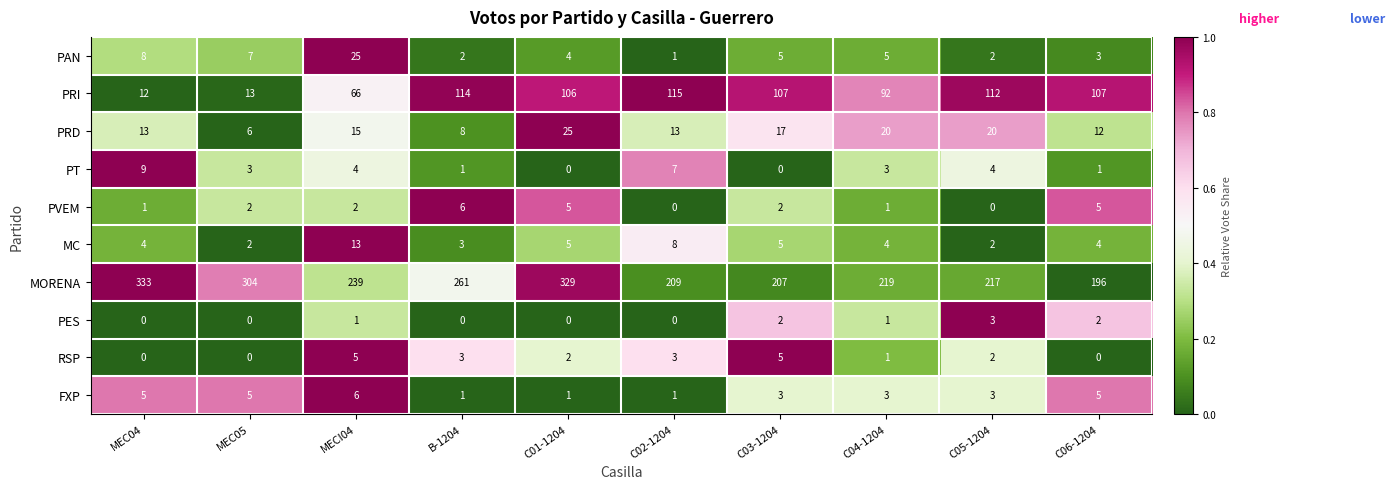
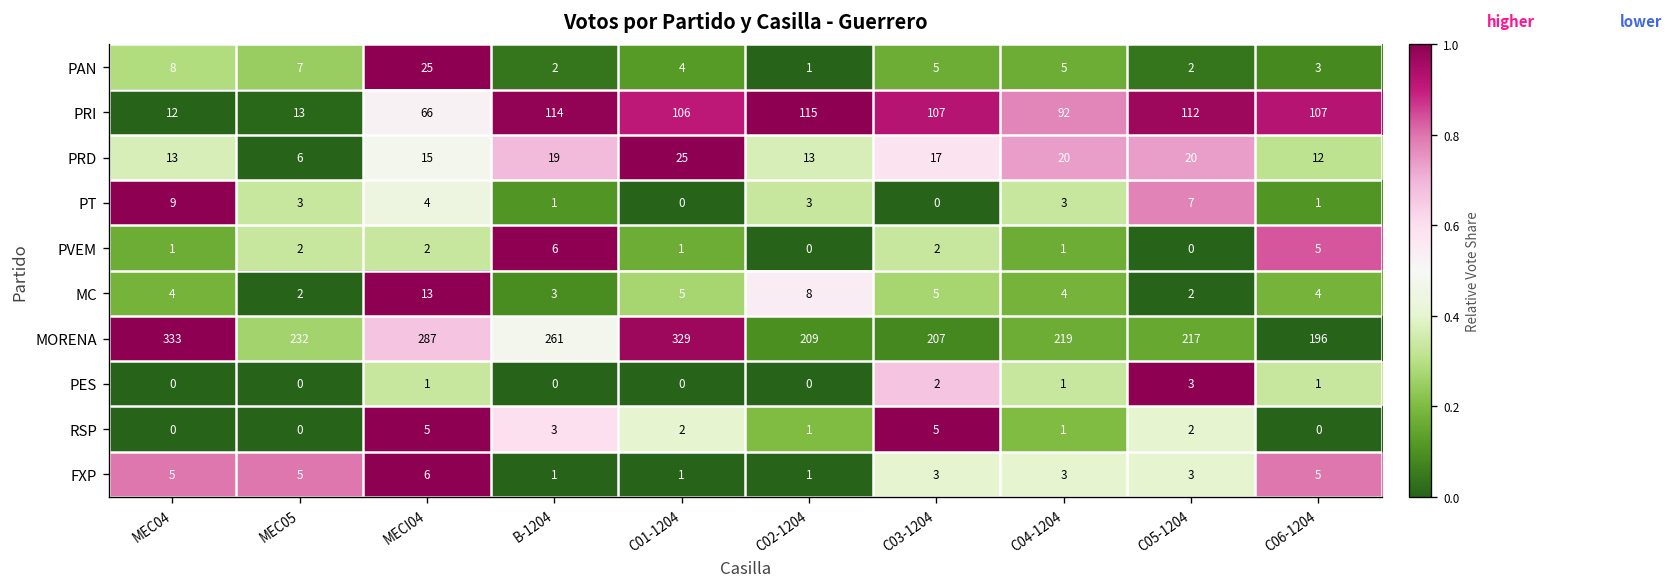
  {
    "PAN": {
      "MEC04": 8,
      "MEC05": 7,
      "MECI04": 25,
      "B-1204": 2,
      "C01-1204": 4,
      "C02-1204": 1,
      "C03-1204": 5,
      "C04-1204": 5,
      "C05-1204": 2,
      "C06-1204": 3
    },
    "PRI": {
      "MEC04": 12,
      "MEC05": 13,
      "MECI04": 66,
      "B-1204": 114,
      "C01-1204": 106,
      "C02-1204": 115,
      "C03-1204": 107,
      "C04-1204": 92,
      "C05-1204": 112,
      "C06-1204": 107
    },
    "PRD": {
      "MEC04": 13,
      "MEC05": 6,
      "MECI04": 15,
-     "B-1204": 8,
+     "B-1204": 19,
      "C01-1204": 25,
      "C02-1204": 13,
      "C03-1204": 17,
      "C04-1204": 20,
      "C05-1204": 20,
      "C06-1204": 12
    },
    "PT": {
      "MEC04": 9,
      "MEC05": 3,
      "MECI04": 4,
      "B-1204": 1,
      "C01-1204": 0,
-     "C02-1204": 7,
+     "C02-1204": 3,
      "C03-1204": 0,
      "C04-1204": 3,
-     "C05-1204": 4,
+     "C05-1204": 7,
      "C06-1204": 1
    },
    "PVEM": {
      "MEC04": 1,
      "MEC05": 2,
      "MECI04": 2,
      "B-1204": 6,
-     "C01-1204": 5,
+     "C01-1204": 1,
      "C02-1204": 0,
      "C03-1204": 2,
      "C04-1204": 1,
      "C05-1204": 0,
      "C06-1204": 5
    },
    "MC": {
      "MEC04": 4,
      "MEC05": 2,
      "MECI04": 13,
      "B-1204": 3,
      "C01-1204": 5,
      "C02-1204": 8,
      "C03-1204": 5,
      "C04-1204": 4,
      "C05-1204": 2,
      "C06-1204": 4
    },
    "MORENA": {
      "MEC04": 333,
-     "MEC05": 304,
-     "MECI04": 239,
+     "MEC05": 232,
+     "MECI04": 287,
      "B-1204": 261,
      "C01-1204": 329,
      "C02-1204": 209,
      "C03-1204": 207,
      "C04-1204": 219,
      "C05-1204": 217,
      "C06-1204": 196
    },
    "PES": {
      "MEC04": 0,
      "MEC05": 0,
      "MECI04": 1,
      "B-1204": 0,
      "C01-1204": 0,
      "C02-1204": 0,
      "C03-1204": 2,
      "C04-1204": 1,
      "C05-1204": 3,
-     "C06-1204": 2
+     "C06-1204": 1
    },
    "RSP": {
      "MEC04": 0,
      "MEC05": 0,
      "MECI04": 5,
      "B-1204": 3,
      "C01-1204": 2,
-     "C02-1204": 3,
+     "C02-1204": 1,
      "C03-1204": 5,
      "C04-1204": 1,
      "C05-1204": 2,
      "C06-1204": 0
    },
    "FXP": {
      "MEC04": 5,
      "MEC05": 5,
      "MECI04": 6,
      "B-1204": 1,
      "C01-1204": 1,
      "C02-1204": 1,
      "C03-1204": 3,
      "C04-1204": 3,
      "C05-1204": 3,
      "C06-1204": 5
    }
  }
